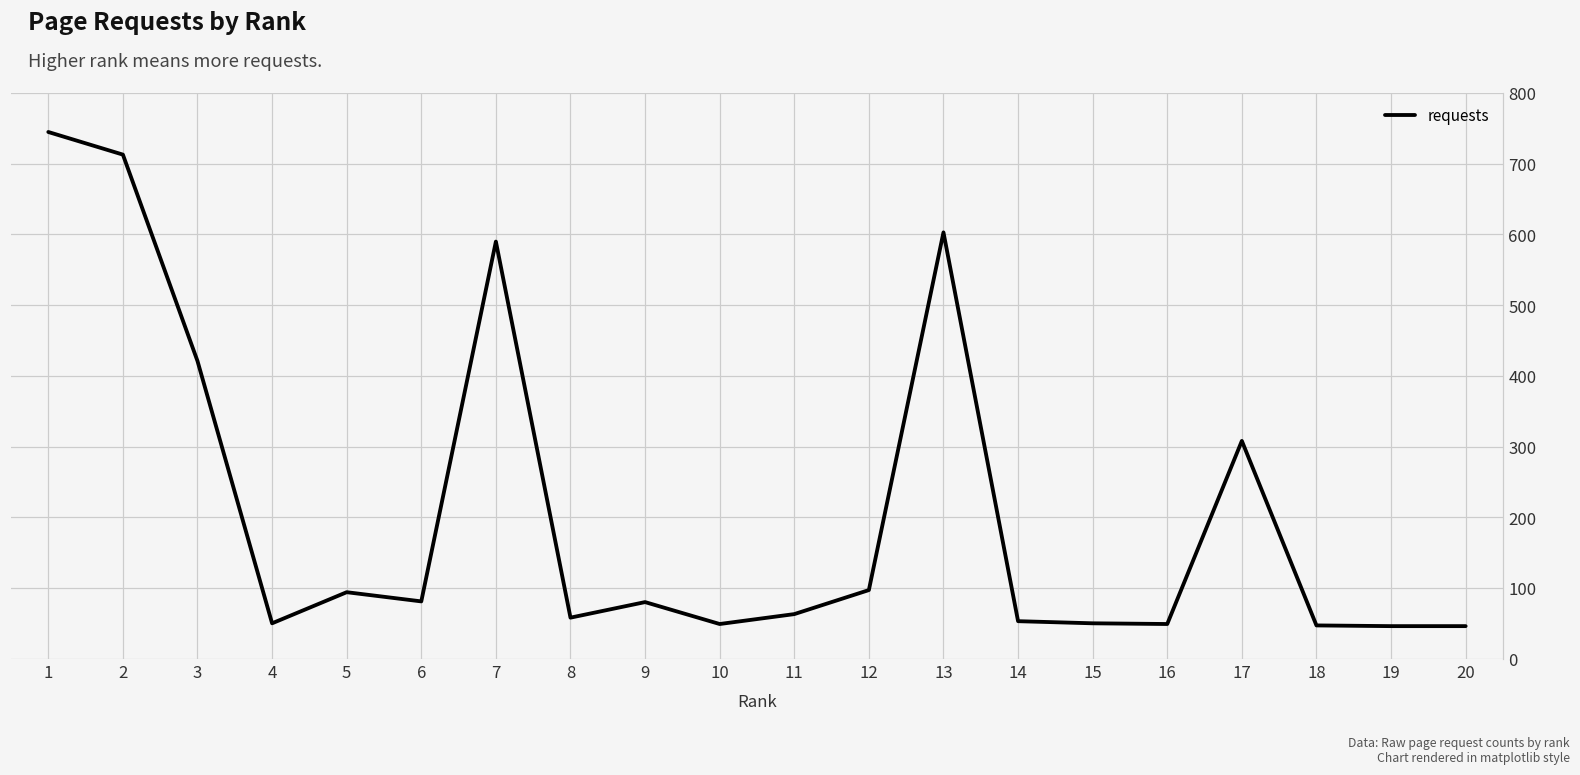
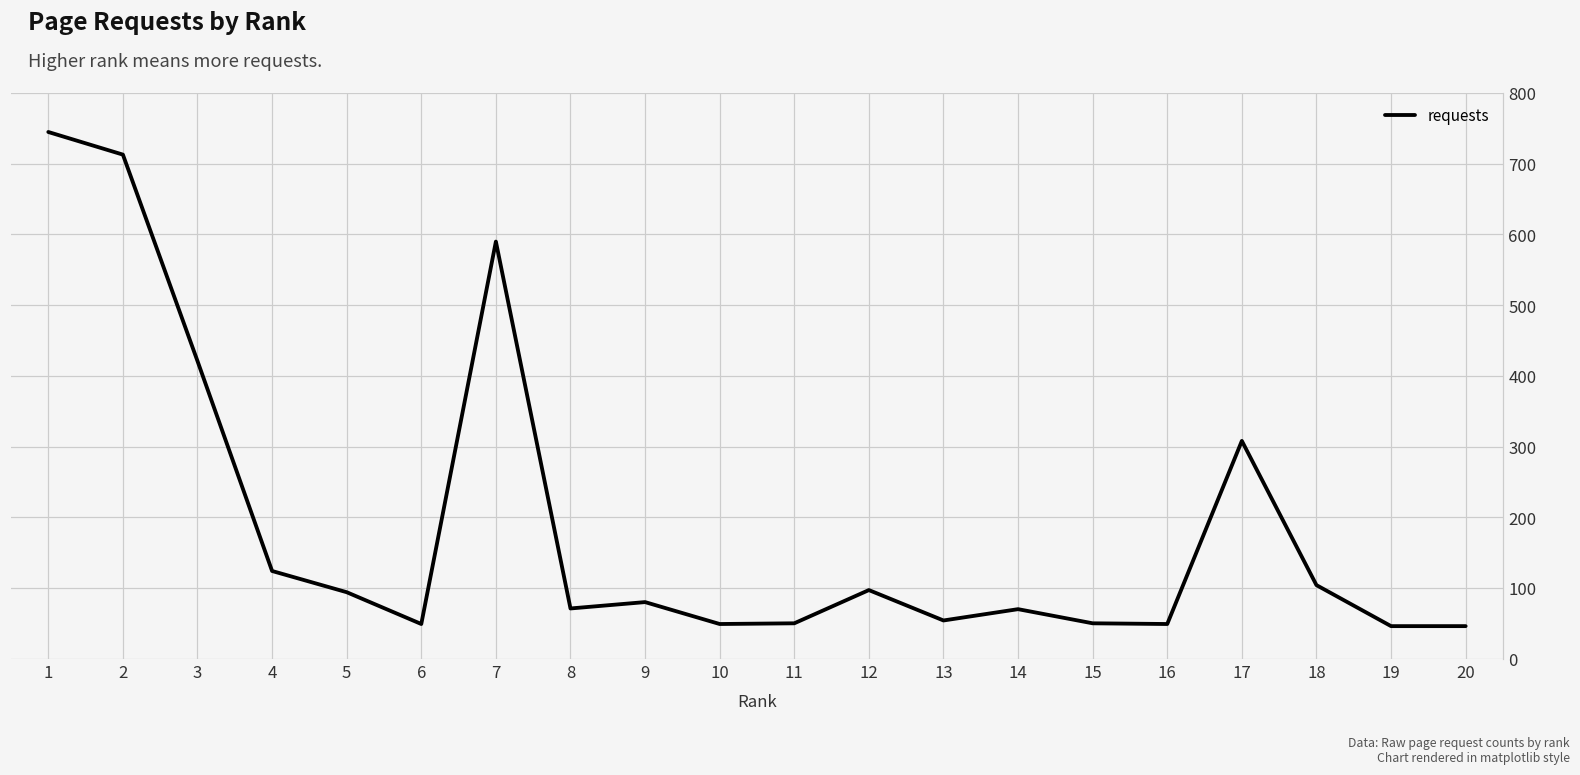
  {
    "1": 750,
    "2": 710,
    "3": 420,
-   "4": 50,
+   "4": 120,
    "5": 90,
-   "6": 80,
+   "6": 50,
    "7": 590,
-   "8": 60,
+   "8": 70,
    "9": 80,
    "10": 50,
-   "11": 60,
+   "11": 50,
    "12": 100,
-   "13": 600,
-   "14": 50,
+   "13": 50,
+   "14": 70,
    "15": 50,
    "16": 50,
    "17": 310,
-   "18": 50,
+   "18": 100,
    "19": 50,
    "20": 50
  }
